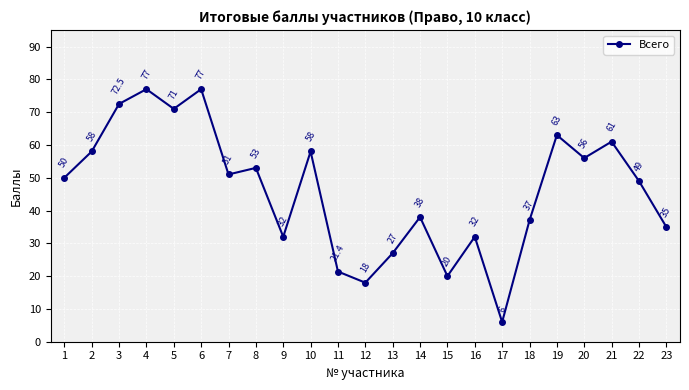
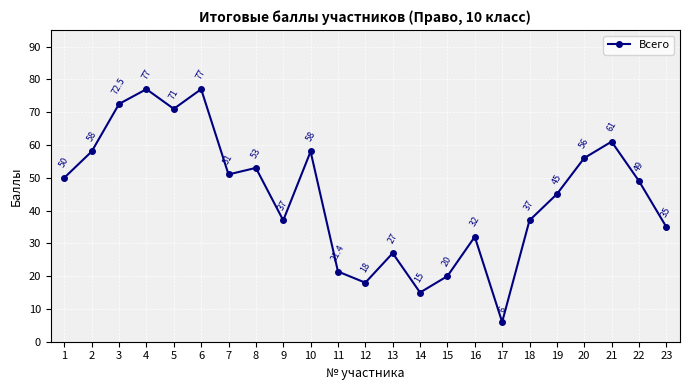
  {
    "1": 50,
    "2": 58,
    "3": 72.5,
    "4": 77,
    "5": 71,
    "6": 77,
    "7": 51,
    "8": 53,
-   "9": 32,
+   "9": 37,
    "10": 58,
    "11": 21.4,
    "12": 18,
    "13": 27,
-   "14": 38,
+   "14": 15,
    "15": 20,
    "16": 32,
    "17": 6,
    "18": 37,
-   "19": 63,
+   "19": 45,
    "20": 56,
    "21": 61,
    "22": 49,
    "23": 35
  }
